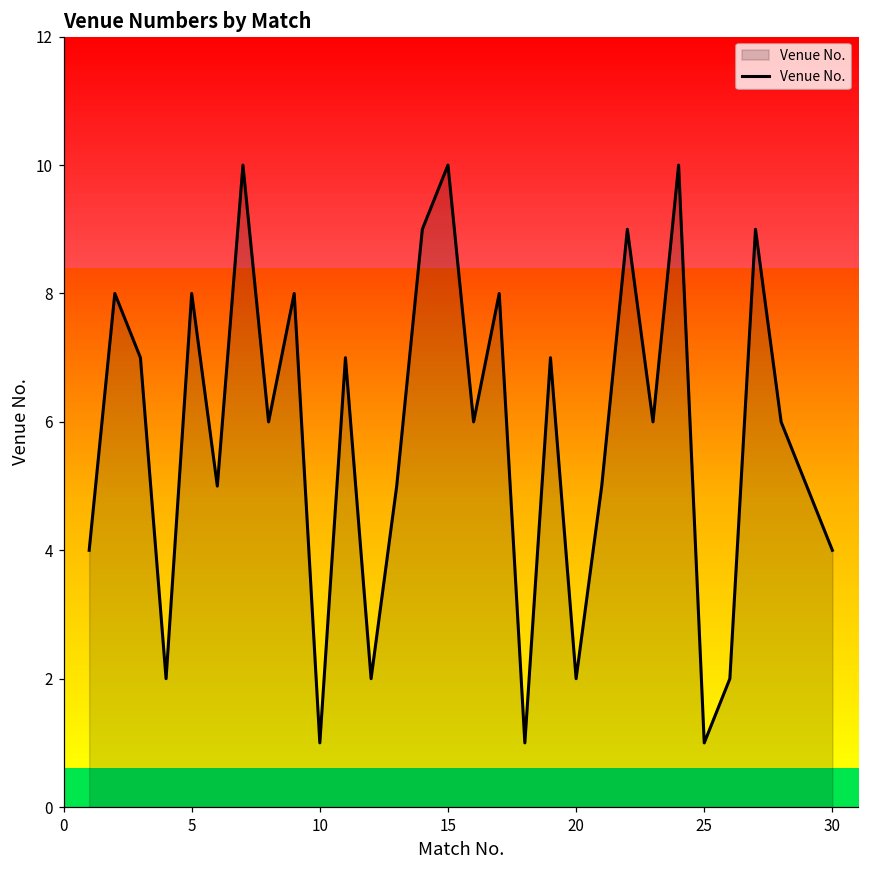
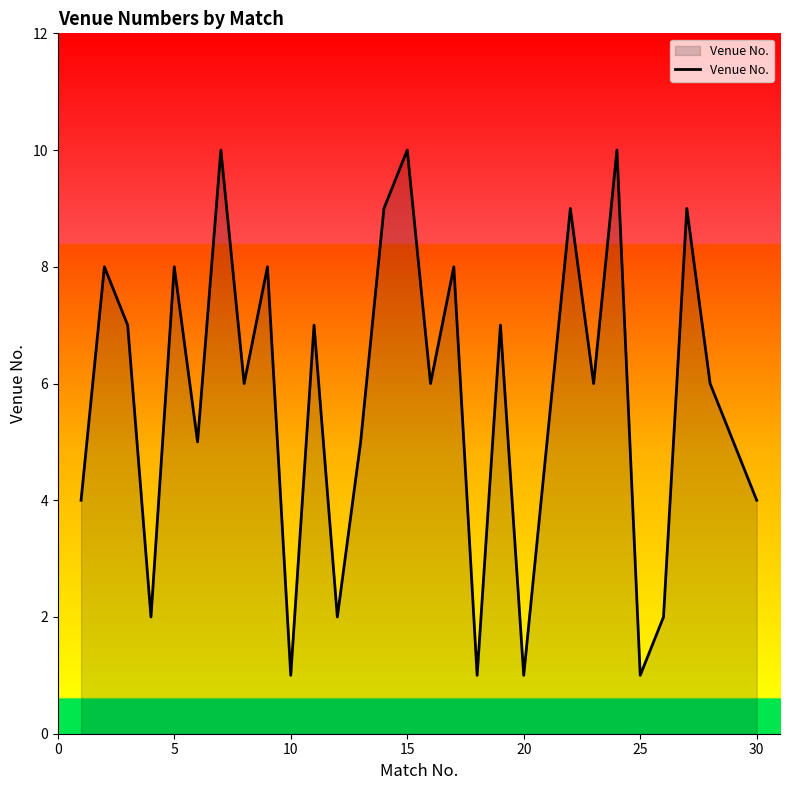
  {
    "5": 8,
    "10": 1,
    "15": 10,
-   "20": 2,
+   "20": 1,
    "25": 1,
    "30": 4
  }
